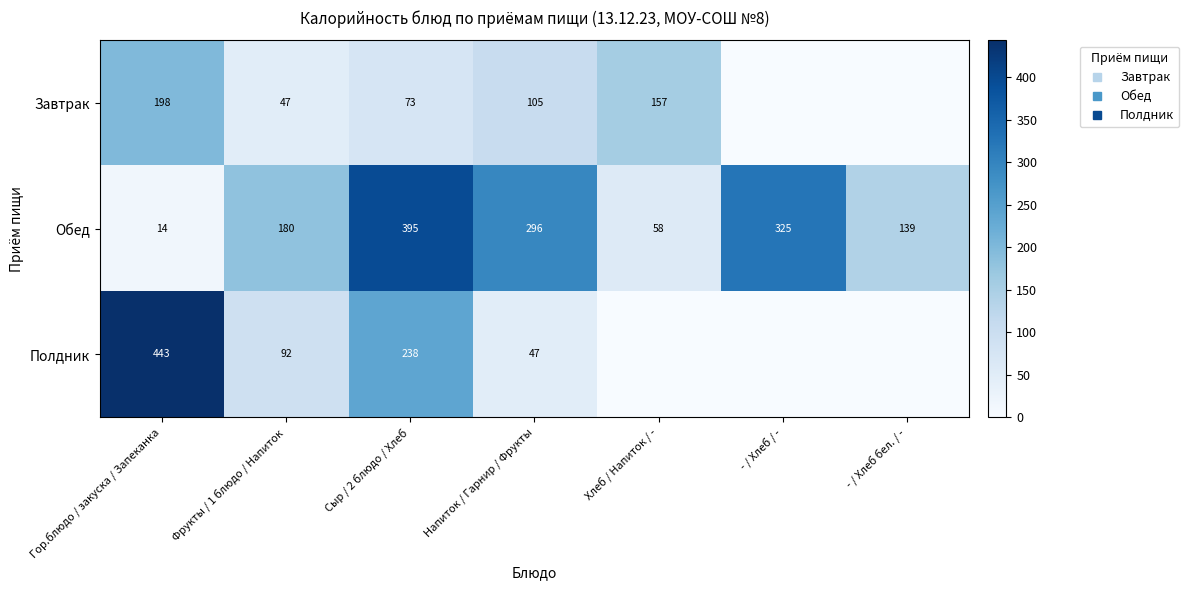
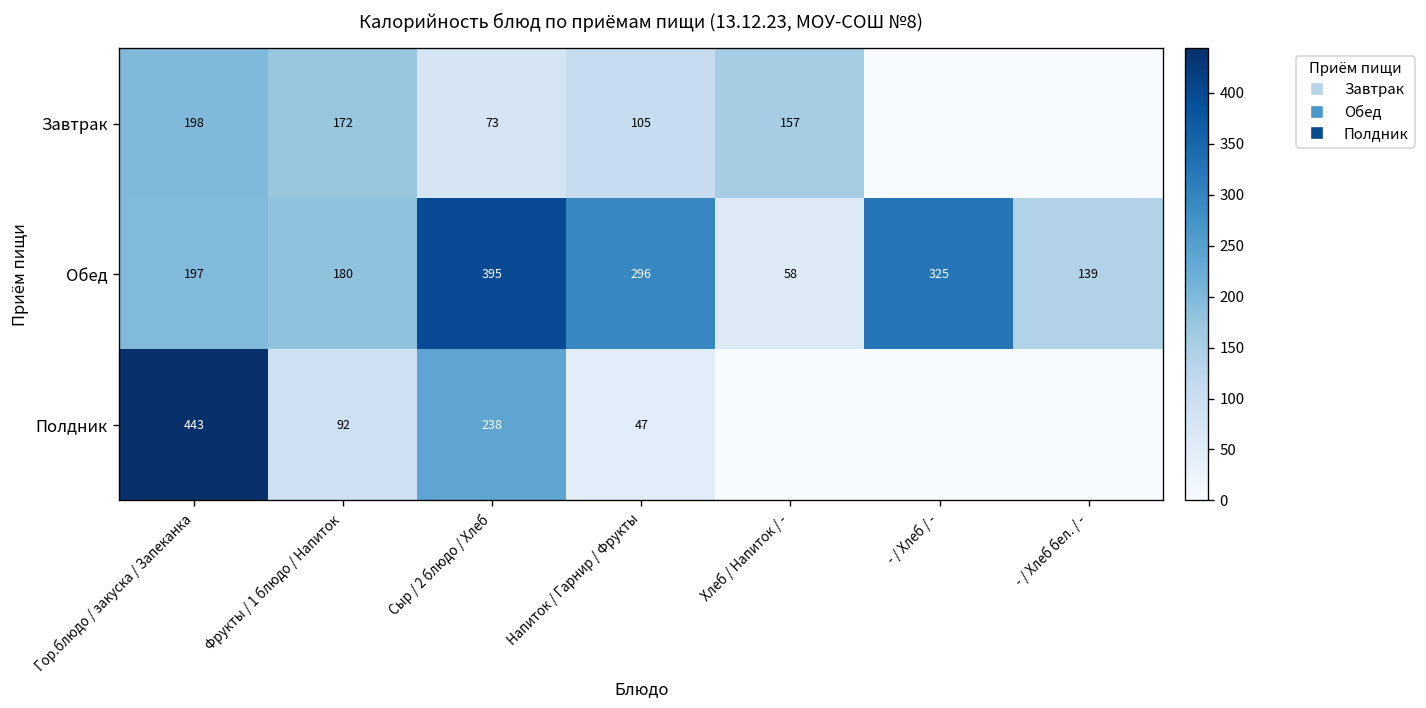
  {
    "Завтрак": {
      "Гор.блюдо / закуска / Запеканка": 198,
-     "Фрукты / 1 блюдо / Напиток": 47,
+     "Фрукты / 1 блюдо / Напиток": 172,
      "Сыр / 2 блюдо / Хлеб": 73,
      "Напиток / Гарнир / Фрукты": 105,
      "Хлеб / Напиток / -": 157
    },
    "Обед": {
-     "Гор.блюдо / закуска / Запеканка": 14,
+     "Гор.блюдо / закуска / Запеканка": 197,
      "Фрукты / 1 блюдо / Напиток": 180,
      "Сыр / 2 блюдо / Хлеб": 395,
      "Напиток / Гарнир / Фрукты": 296,
      "Хлеб / Напиток / -": 58,
      "- / Хлеб / -": 325,
      "- / Хлеб бел. / -": 139
    },
    "Полдник": {
      "Гор.блюдо / закуска / Запеканка": 443,
      "Фрукты / 1 блюдо / Напиток": 92,
      "Сыр / 2 блюдо / Хлеб": 238,
      "Напиток / Гарнир / Фрукты": 47
    }
  }
